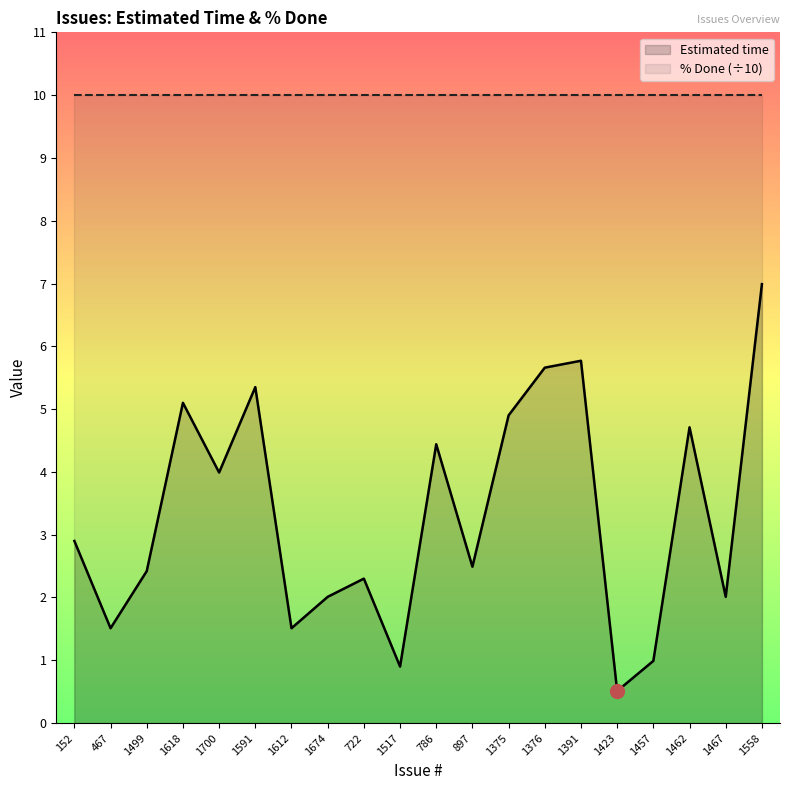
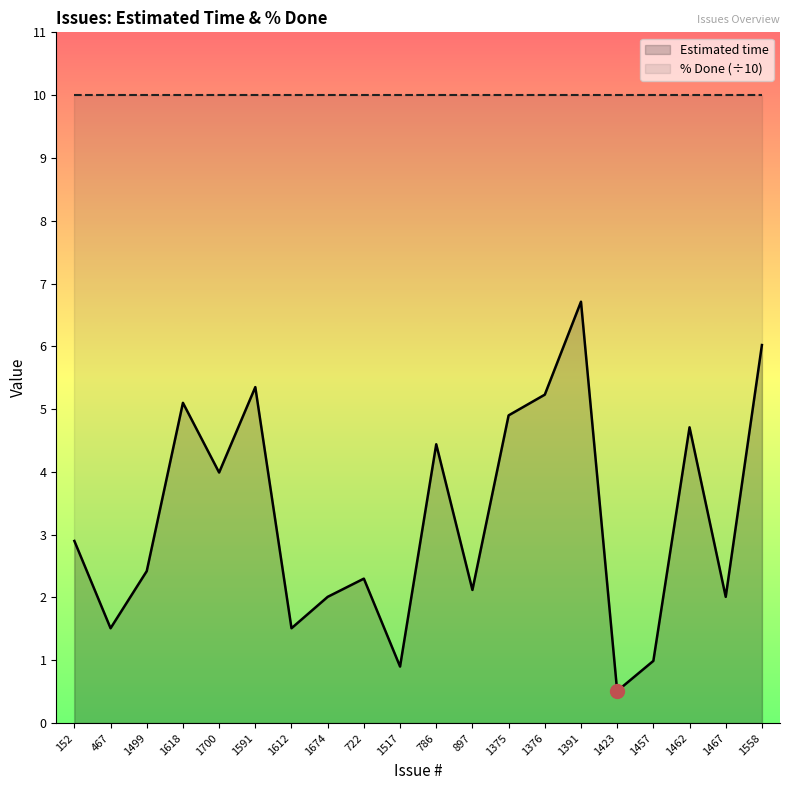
  {
    "Estimated time": {
      "152": 2.9,
      "467": 1.5,
      "1499": 2.4,
      "1618": 5.1,
      "1700": 4.0,
      "1591": 5.4,
      "1612": 1.5,
      "1674": 2.0,
      "722": 2.3,
      "1517": 0.9,
      "786": 4.4,
-     "897": 2.5,
+     "897": 2.1,
      "1375": 4.9,
-     "1376": 5.7,
-     "1391": 5.8,
+     "1376": 5.2,
+     "1391": 6.7,
      "1457": 1.0,
      "1462": 4.7,
      "1467": 2.0,
-     "1558": 7.0
+     "1558": 6.0
    },
    "% Done (÷10)": {
      "152": 10.0,
      "467": 10.0,
      "1499": 10.0,
      "1618": 10.0,
      "1700": 10.0,
      "1591": 10.0,
      "1612": 10.0,
      "1674": 10.0,
      "722": 10.0,
      "1517": 10.0,
      "786": 10.0,
      "897": 10.0,
      "1375": 10.0,
      "1376": 10.0,
      "1391": 10.0,
      "1423": 10.0,
      "1457": 10.0,
      "1462": 10.0,
      "1467": 10.0,
      "1558": 10.0
    }
  }
